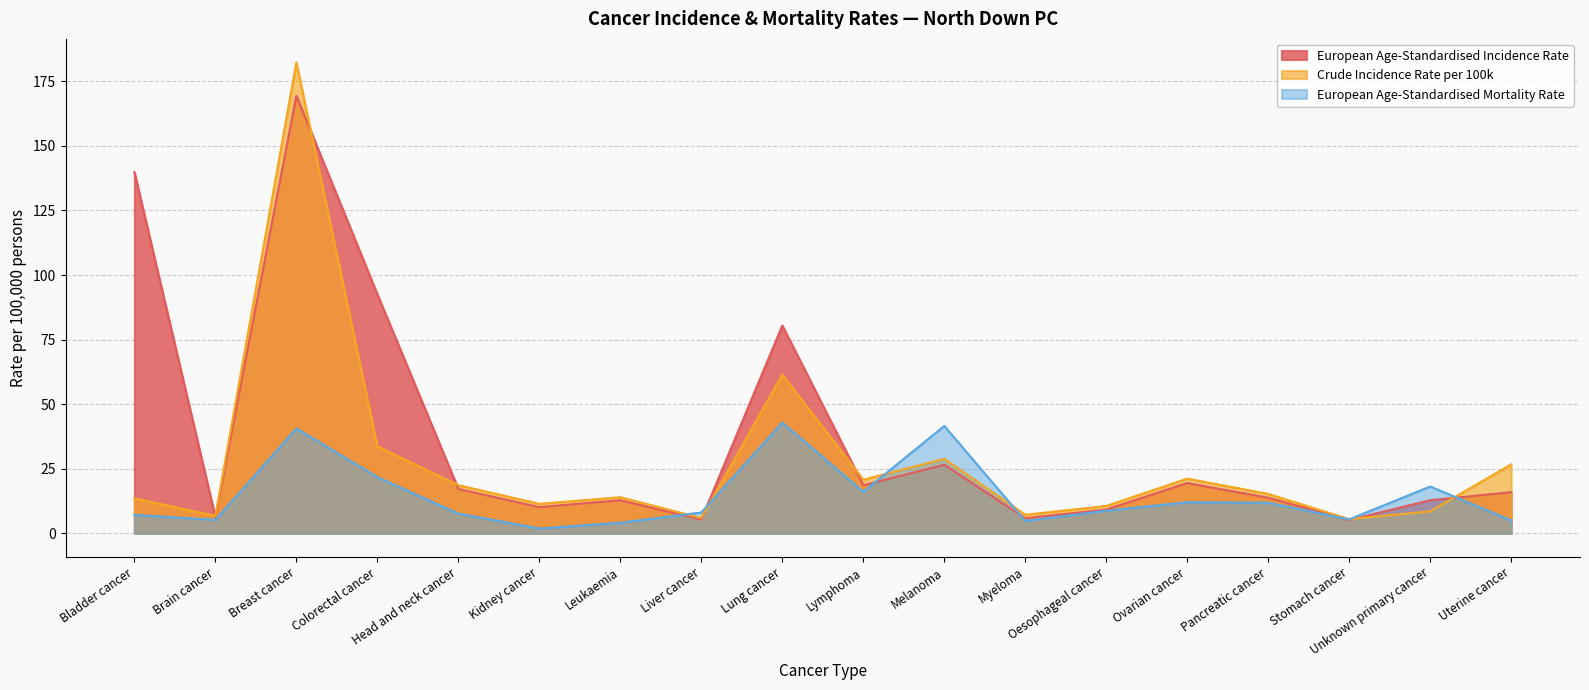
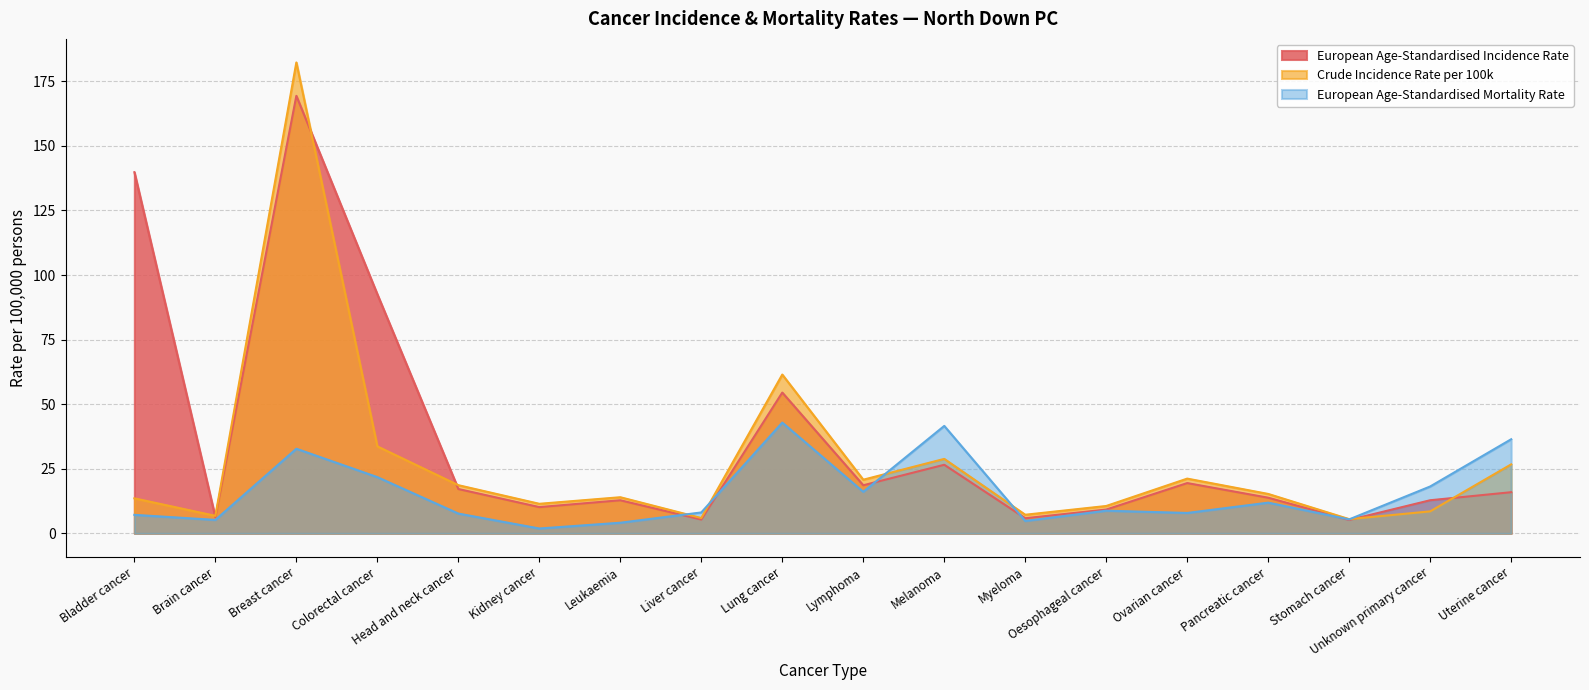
  {
    "European Age-Standardised Incidence Rate": {
      "Bladder cancer": 140,
      "Breast cancer": 169,
      "Colorectal cancer": 93,
      "Head and neck cancer": 17,
      "Kidney cancer": 10,
      "Leukaemia": 13,
-     "Lung cancer": 80,
+     "Lung cancer": 55,
      "Lymphoma": 19,
      "Melanoma": 27,
      "Myeloma": 6,
      "Ovarian cancer": 19,
      "Pancreatic cancer": 14,
      "Unknown primary cancer": 13,
      "Uterine cancer": 16
    },
    "Crude Incidence Rate per 100k": {
      "Bladder cancer": 14,
      "Breast cancer": 182,
      "Colorectal cancer": 34,
      "Head and neck cancer": 19,
      "Kidney cancer": 11,
      "Leukaemia": 14,
      "Lung cancer": 61,
      "Lymphoma": 21,
      "Melanoma": 29,
      "Myeloma": 7,
      "Oesophageal cancer": 11,
      "Ovarian cancer": 21,
      "Pancreatic cancer": 15,
      "Unknown primary cancer": 9,
      "Uterine cancer": 27
    },
    "European Age-Standardised Mortality Rate": {
      "Bladder cancer": 7,
      "Brain cancer": 5,
-     "Breast cancer": 41,
+     "Breast cancer": 33,
      "Colorectal cancer": 22,
      "Head and neck cancer": 8,
      "Kidney cancer": 2,
      "Leukaemia": 4,
      "Liver cancer": 8,
      "Lung cancer": 43,
      "Lymphoma": 16,
      "Melanoma": 42,
      "Myeloma": 5,
-     "Ovarian cancer": 12,
+     "Ovarian cancer": 8,
      "Pancreatic cancer": 12,
      "Unknown primary cancer": 18,
-     "Uterine cancer": 5
+     "Uterine cancer": 36
    }
  }
